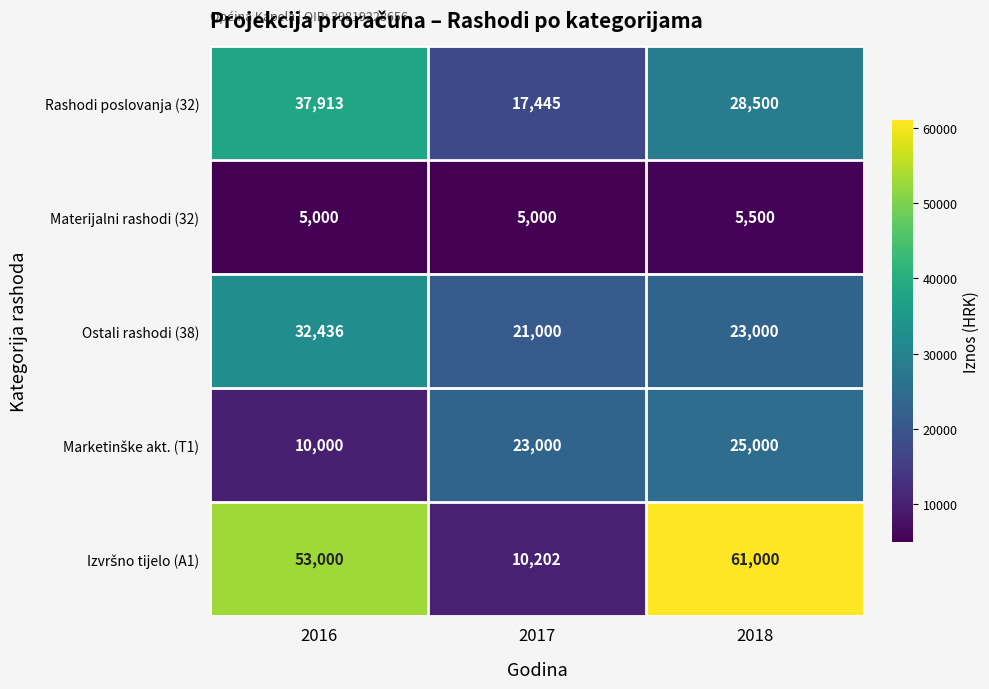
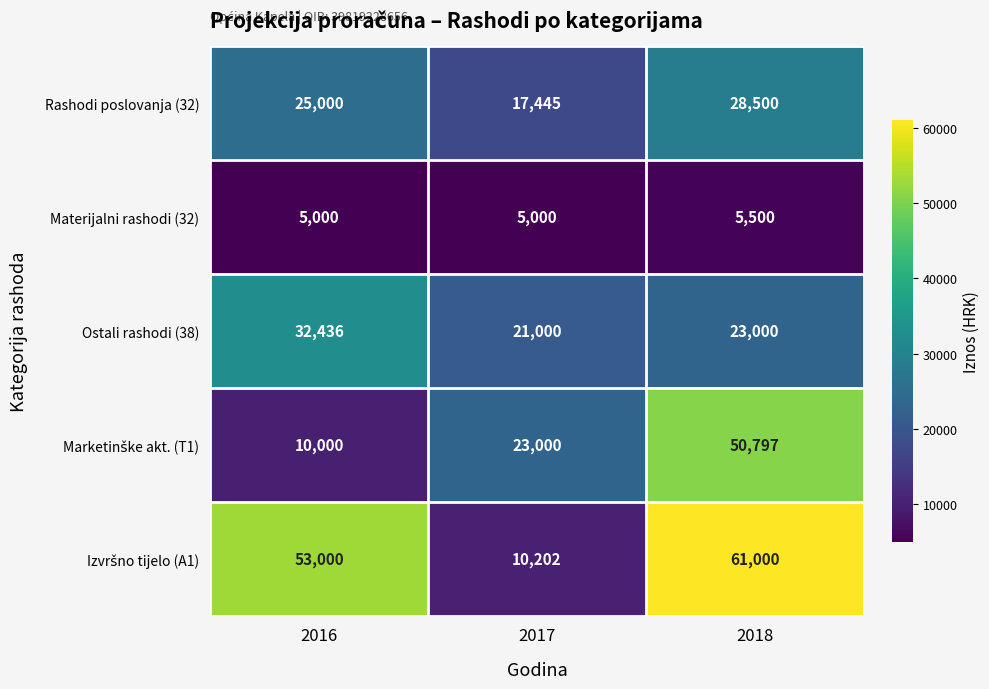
  {
    "Rashodi poslovanja (32)": {
-     "2016": "37,913"
+     "2016": "25,000"
    },
    "Marketinške akt. (T1)": {
-     "2018": "25,000"
+     "2018": "50,797"
    }
  }
